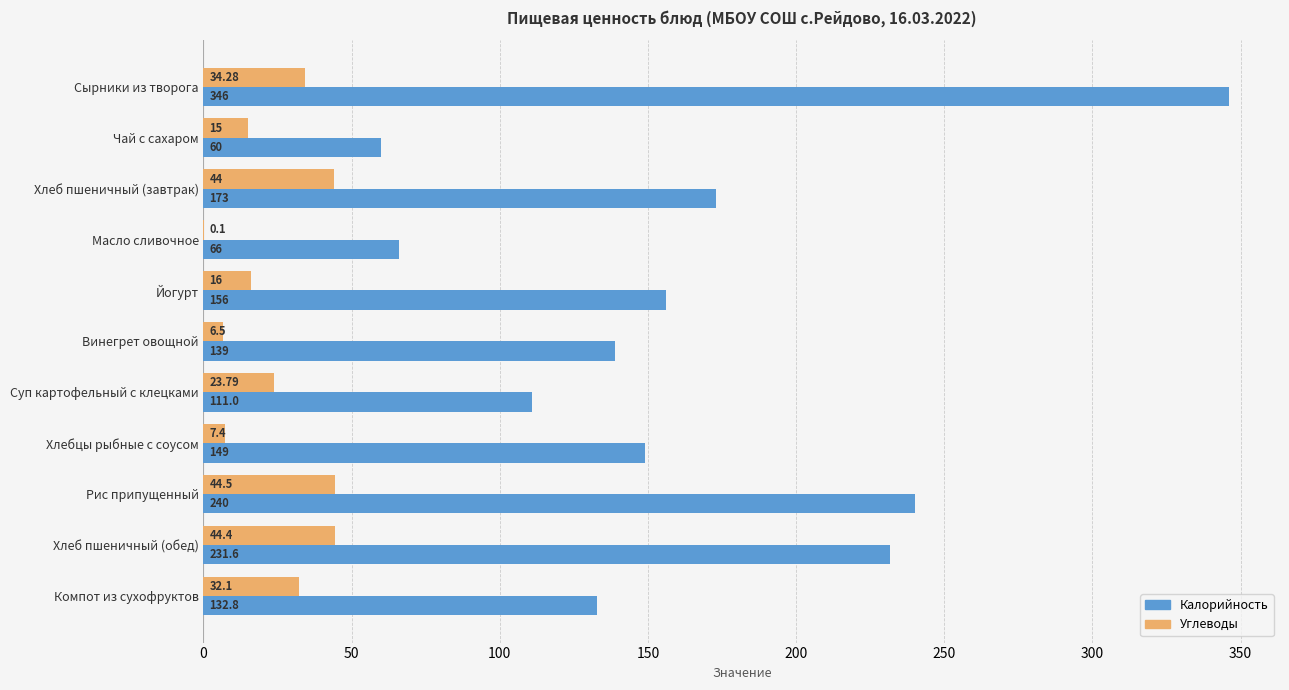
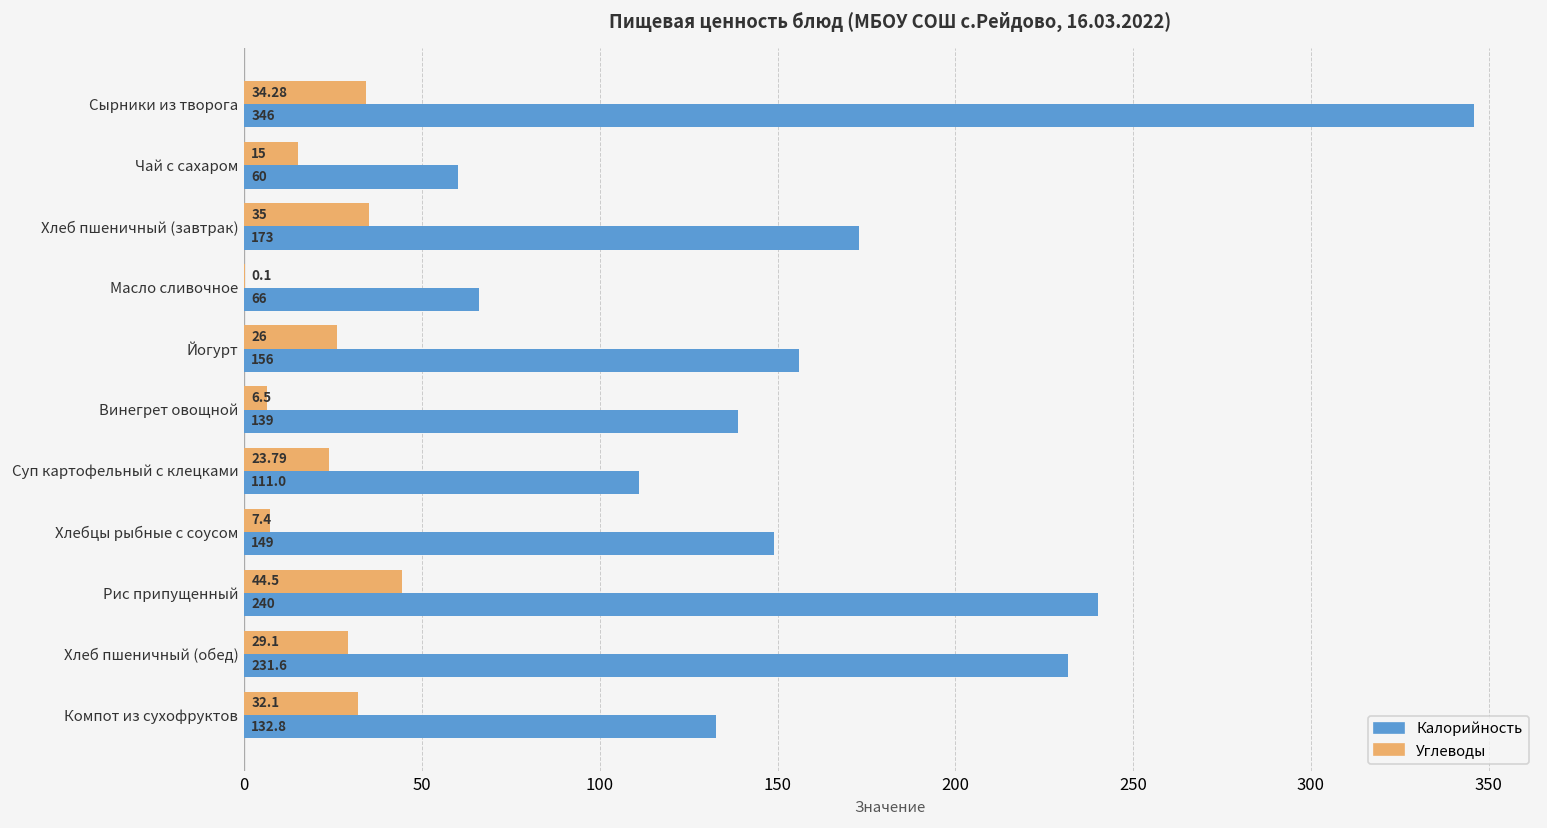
  {
    "Калорийность": {
      "Сырники из творога": 346,
      "Чай с сахаром": 60,
      "Хлеб пшеничный (завтрак)": 173,
      "Масло сливочное": 66,
      "Йогурт": 156,
      "Винегрет овощной": 139,
      "Суп картофельный с клецками": 111.0,
      "Хлебцы рыбные с соусом": 149,
      "Рис припущенный": 240,
      "Хлеб пшеничный (обед)": 231.6,
      "Компот из сухофруктов": 132.8
    },
    "Углеводы": {
      "Сырники из творога": 34.28,
      "Чай с сахаром": 15,
-     "Хлеб пшеничный (завтрак)": 44,
+     "Хлеб пшеничный (завтрак)": 35,
      "Масло сливочное": 0.1,
-     "Йогурт": 16,
+     "Йогурт": 26,
      "Винегрет овощной": 6.5,
      "Суп картофельный с клецками": 23.79,
      "Хлебцы рыбные с соусом": 7.4,
      "Рис припущенный": 44.5,
-     "Хлеб пшеничный (обед)": 44.4,
+     "Хлеб пшеничный (обед)": 29.1,
      "Компот из сухофруктов": 32.1
    }
  }
